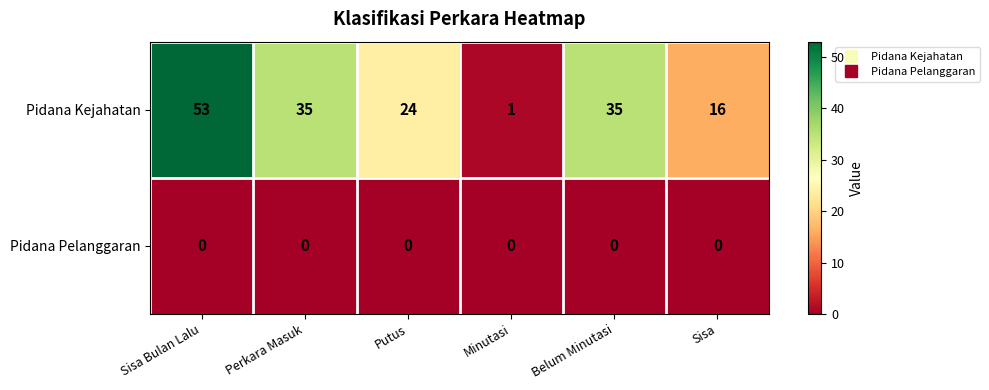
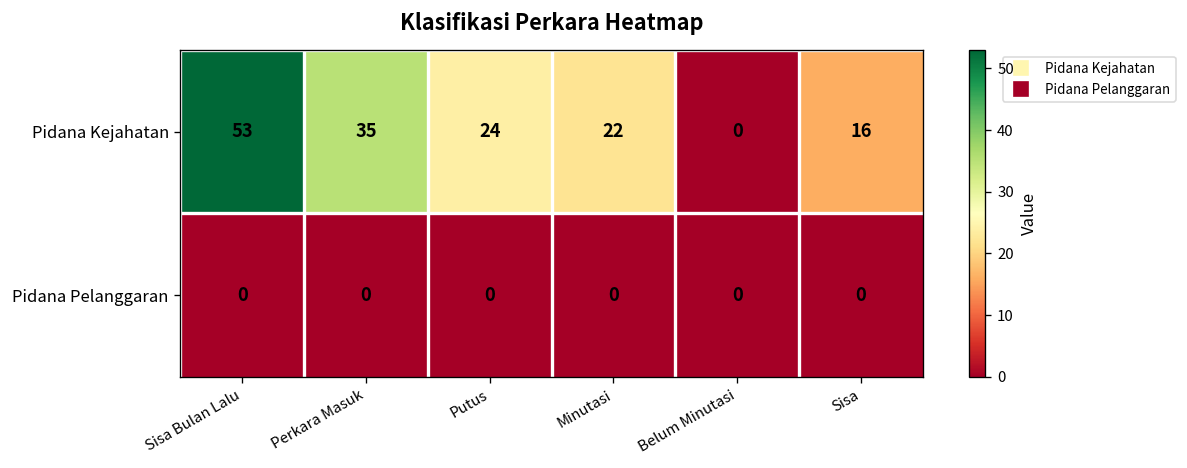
  {
    "Pidana Kejahatan": {
      "Sisa Bulan Lalu": 53,
      "Perkara Masuk": 35,
      "Putus": 24,
-     "Minutasi": 1,
-     "Belum Minutasi": 35,
+     "Minutasi": 22,
+     "Belum Minutasi": 0,
      "Sisa": 16
    },
    "Pidana Pelanggaran": {
      "Sisa Bulan Lalu": 0,
      "Perkara Masuk": 0,
      "Putus": 0,
      "Minutasi": 0,
      "Belum Minutasi": 0,
      "Sisa": 0
    }
  }
